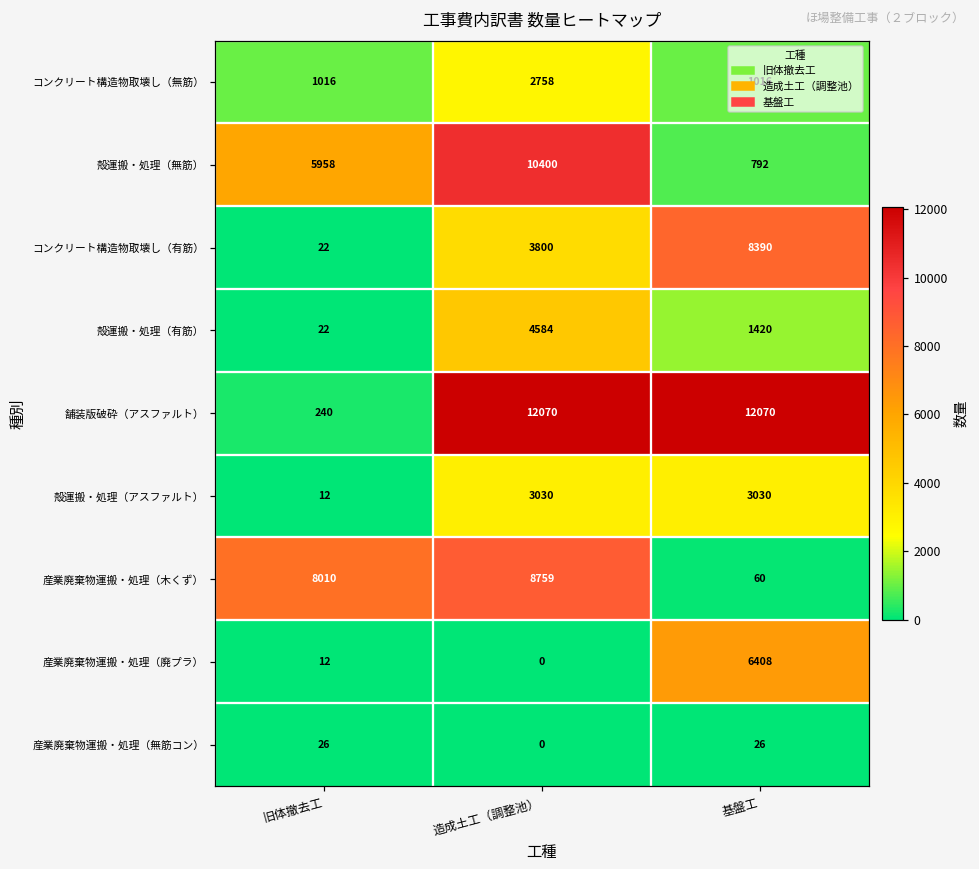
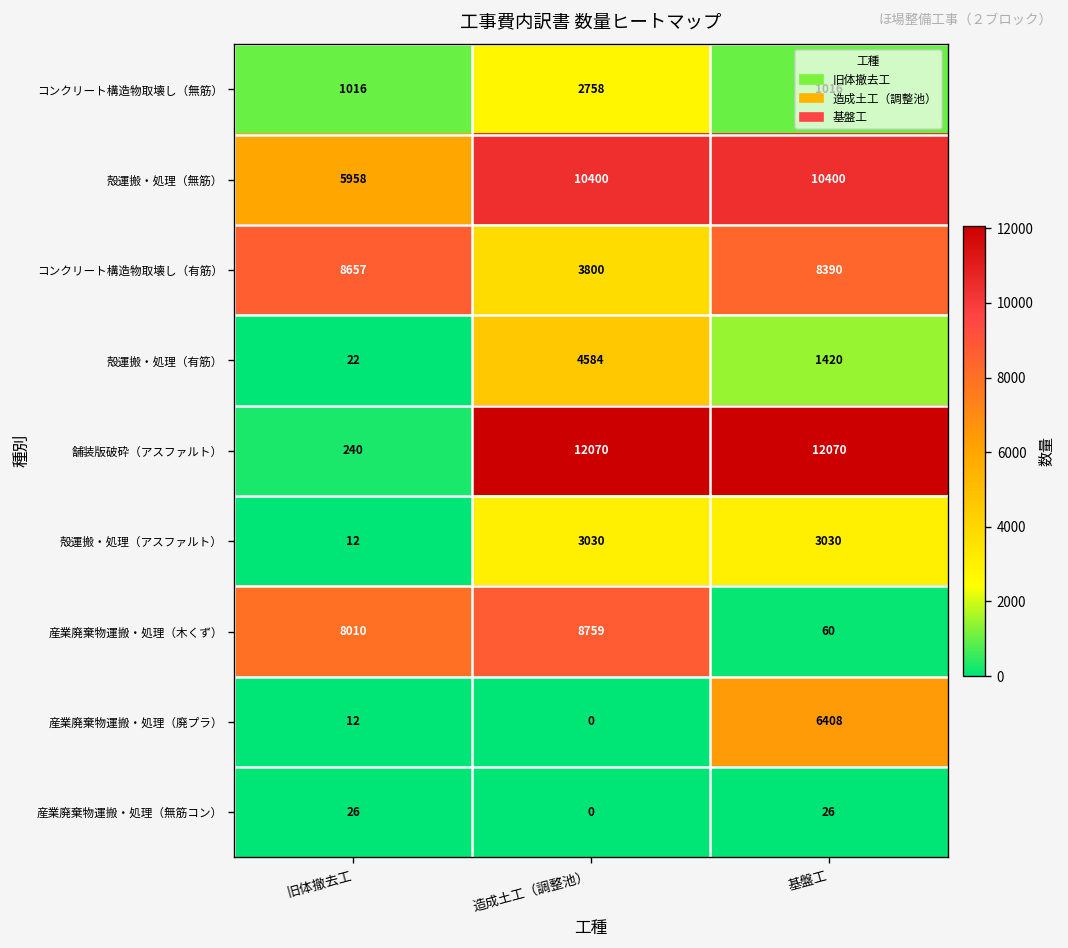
  {
    "コンクリート構造物取壊し（無筋）": {
      "旧体撤去工": 1016,
      "造成土工（調整池）": 2758
    },
    "殻運搬・処理（無筋）": {
      "旧体撤去工": 5958,
      "造成土工（調整池）": 10400,
-     "基盤工": 792
+     "基盤工": 10400
    },
    "コンクリート構造物取壊し（有筋）": {
-     "旧体撤去工": 22,
+     "旧体撤去工": 8657,
      "造成土工（調整池）": 3800,
      "基盤工": 8390
    },
    "殻運搬・処理（有筋）": {
      "旧体撤去工": 22,
      "造成土工（調整池）": 4584,
      "基盤工": 1420
    },
    "舗装版破砕（アスファルト）": {
      "旧体撤去工": 240,
      "造成土工（調整池）": 12070,
      "基盤工": 12070
    },
    "殻運搬・処理（アスファルト）": {
      "旧体撤去工": 12,
      "造成土工（調整池）": 3030,
      "基盤工": 3030
    },
    "産業廃棄物運搬・処理（木くず）": {
      "旧体撤去工": 8010,
      "造成土工（調整池）": 8759,
      "基盤工": 60
    },
    "産業廃棄物運搬・処理（廃プラ）": {
      "旧体撤去工": 12,
      "造成土工（調整池）": 0,
      "基盤工": 6408
    },
    "産業廃棄物運搬・処理（無筋コン）": {
      "旧体撤去工": 26,
      "造成土工（調整池）": 0,
      "基盤工": 26
    }
  }
